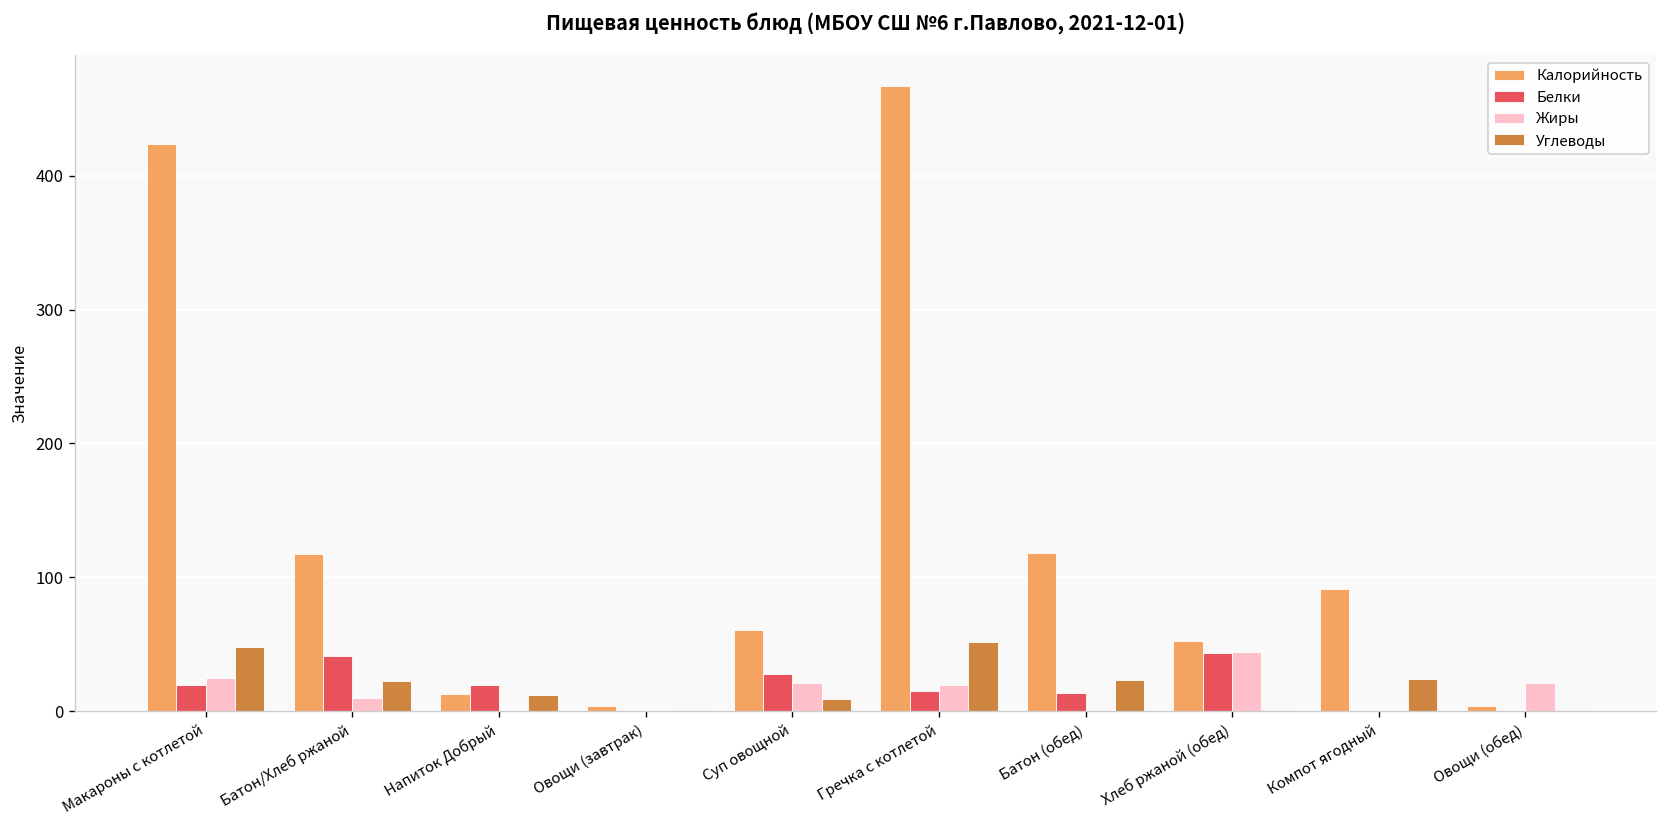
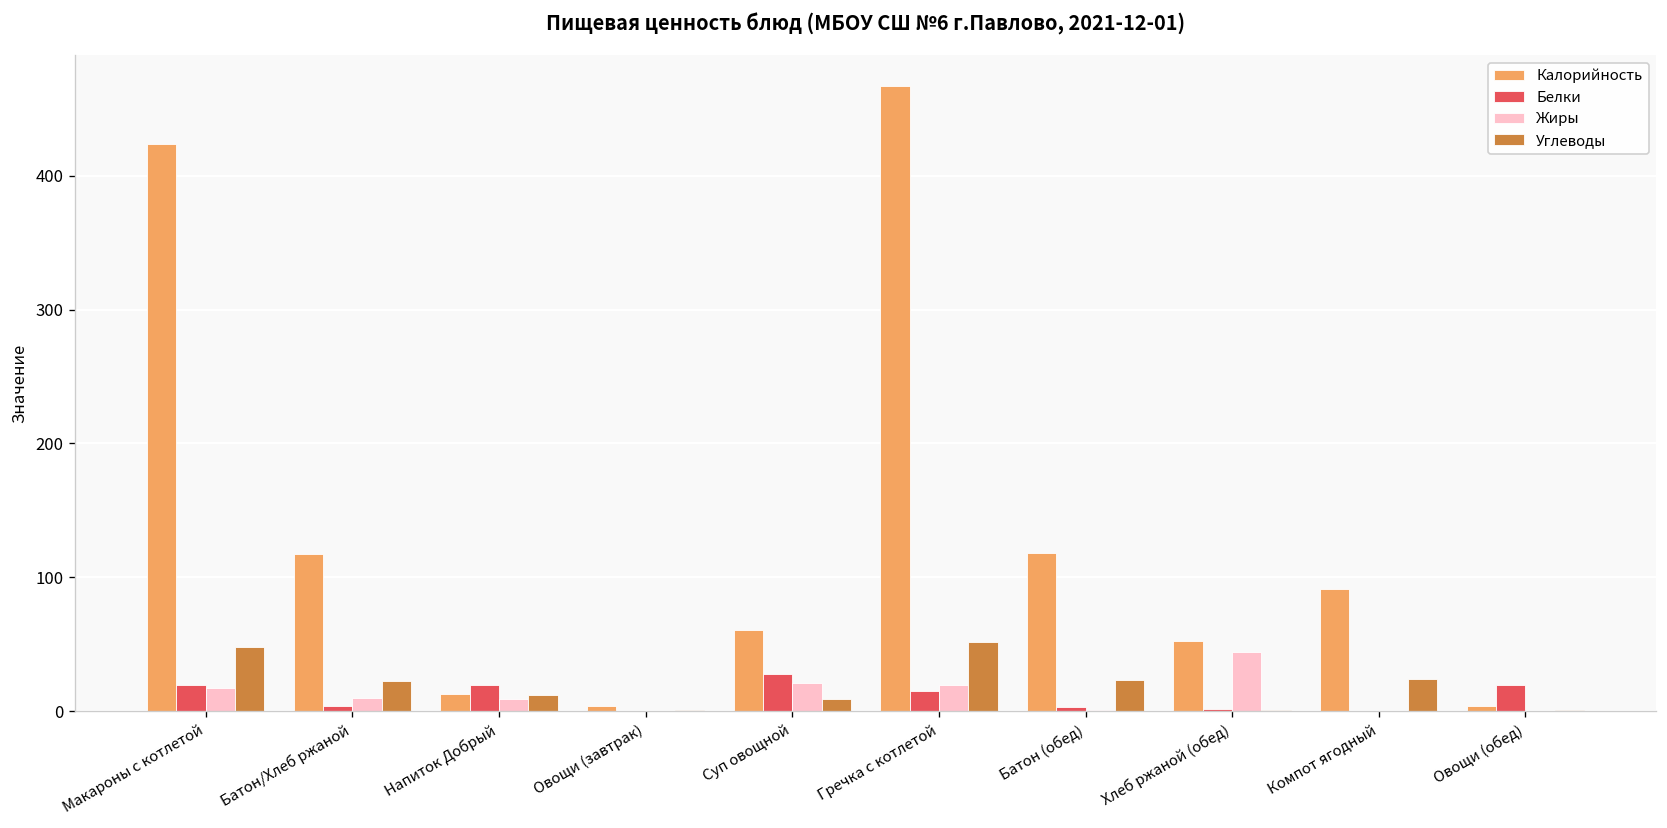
  {
    "Белки": {
      "Макароны с котлетой": 20,
-     "Батон/Хлеб ржаной": 41,
+     "Батон/Хлеб ржаной": 4,
      "Напиток Добрый": 20,
      "Суп овощной": 28,
      "Гречка с котлетой": 15,
-     "Батон (обед)": 14,
-     "Хлеб ржаной (обед)": 43,
+     "Батон (обед)": 3,
+     "Хлеб ржаной (обед)": 2,
      "Компот ягодный": 0,
-     "Овощи (обед)": 0
+     "Овощи (обед)": 19
    },
    "Жиры": {
-     "Макароны с котлетой": 25,
+     "Макароны с котлетой": 18,
      "Батон/Хлеб ржаной": 10,
-     "Напиток Добрый": 0,
+     "Напиток Добрый": 9,
      "Суп овощной": 21,
      "Гречка с котлетой": 19,
      "Хлеб ржаной (обед)": 44,
      "Компот ягодный": 0,
-     "Овощи (обед)": 21
+     "Овощи (обед)": 0
    }
  }
